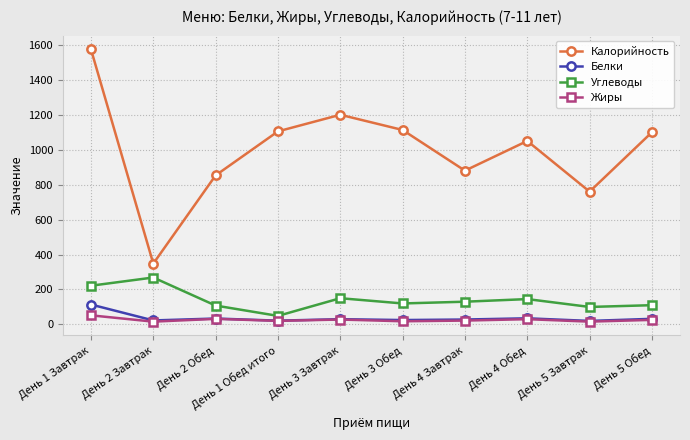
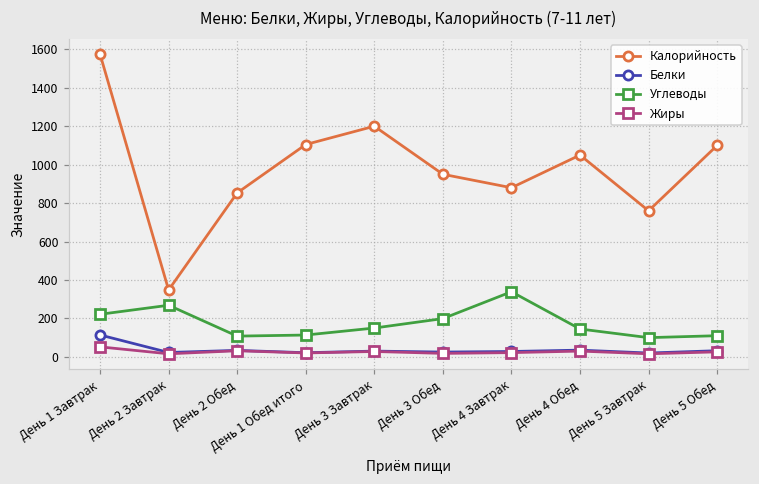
  {
    "Калорийность": {
      "День 1 Завтрак": 1570,
      "День 2 Завтрак": 350,
      "День 2 Обед": 850,
      "День 1 Обед итого": 1100,
      "День 3 Завтрак": 1200,
-     "День 3 Обед": 1110,
+     "День 3 Обед": 950,
      "День 4 Завтрак": 880,
      "День 4 Обед": 1050,
      "День 5 Завтрак": 760,
      "День 5 Обед": 1100
    },
    "Белки": {
      "День 1 Завтрак": 110
    },
    "Углеводы": {
      "День 1 Завтрак": 220,
      "День 2 Завтрак": 270,
      "День 2 Обед": 110,
-     "День 1 Обед итого": 50,
+     "День 1 Обед итого": 110,
      "День 3 Завтрак": 150,
-     "День 3 Обед": 120,
-     "День 4 Завтрак": 130,
+     "День 3 Обед": 200,
+     "День 4 Завтрак": 340,
      "День 4 Обед": 150,
      "День 5 Завтрак": 100,
      "День 5 Обед": 110
    },
    "Жиры": {
      "День 1 Завтрак": 50
    }
  }
